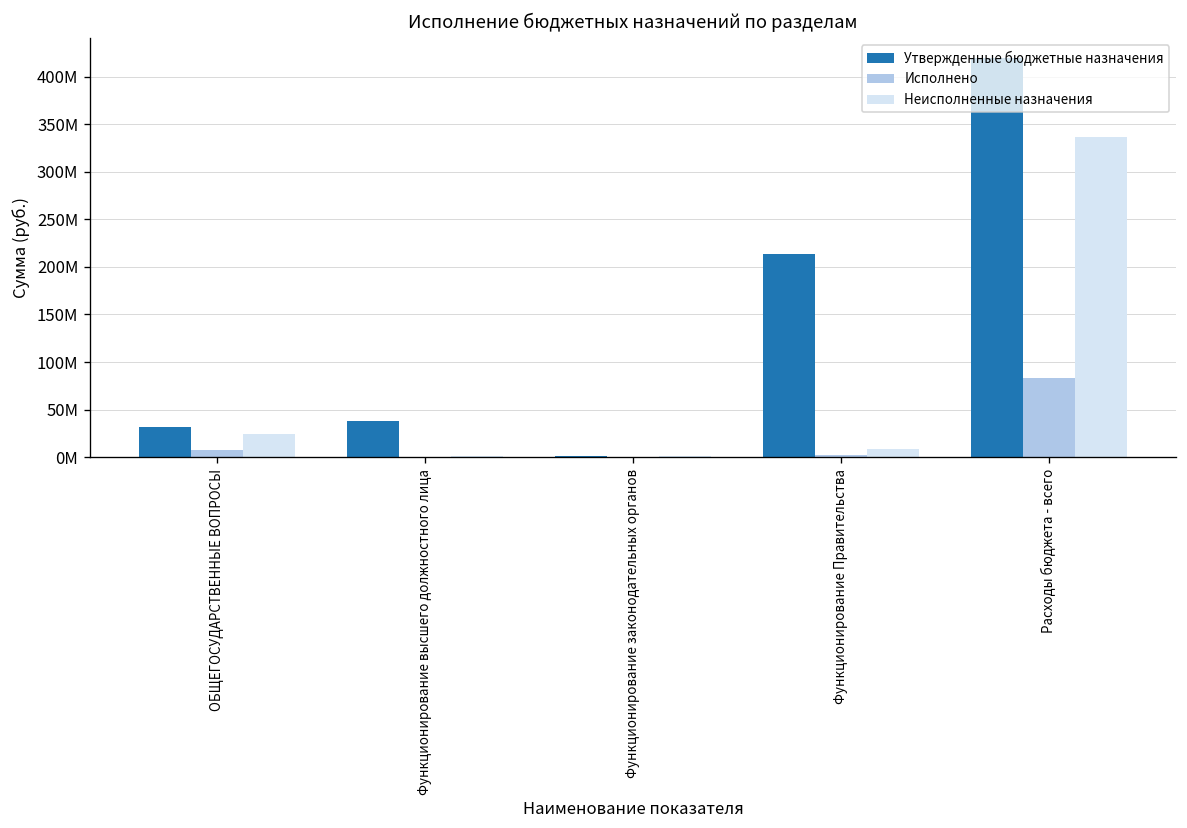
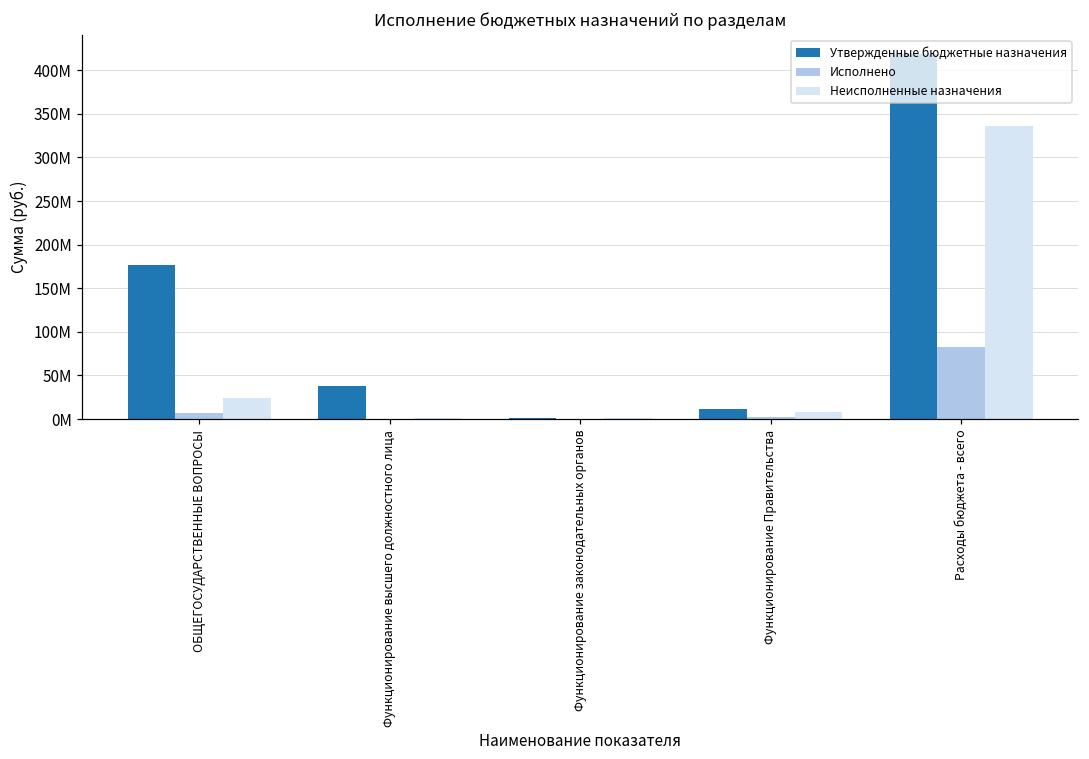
  {
    "Утвержденные бюджетные назначения": {
-     "ОБЩЕГОСУДАРСТВЕННЫЕ ВОПРОСЫ": 30000000,
+     "ОБЩЕГОСУДАРСТВЕННЫЕ ВОПРОСЫ": 180000000,
      "Функционирование высшего должностного лица": 40000000,
-     "Функционирование Правительства": 210000000
+     "Функционирование Правительства": 10000000
    }
  }
